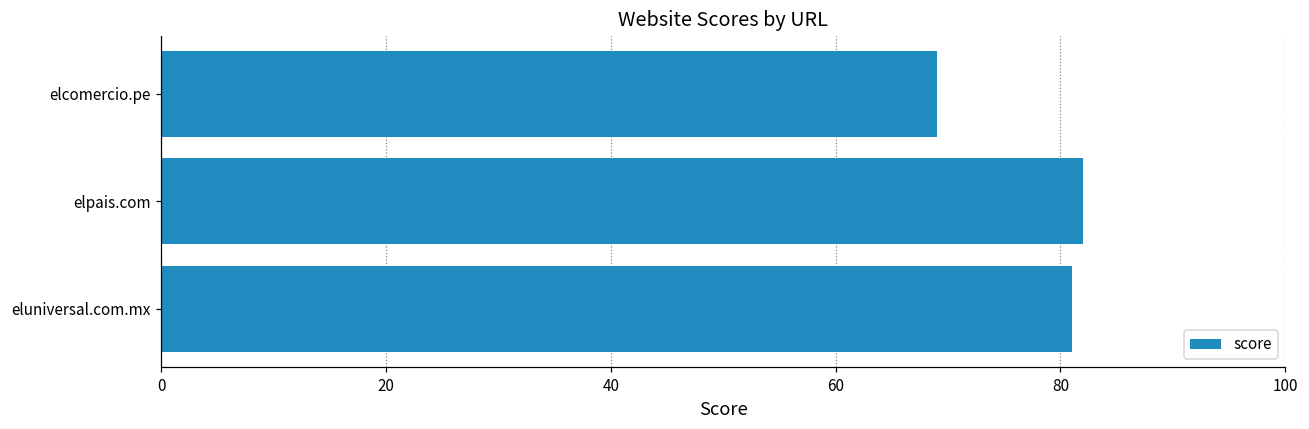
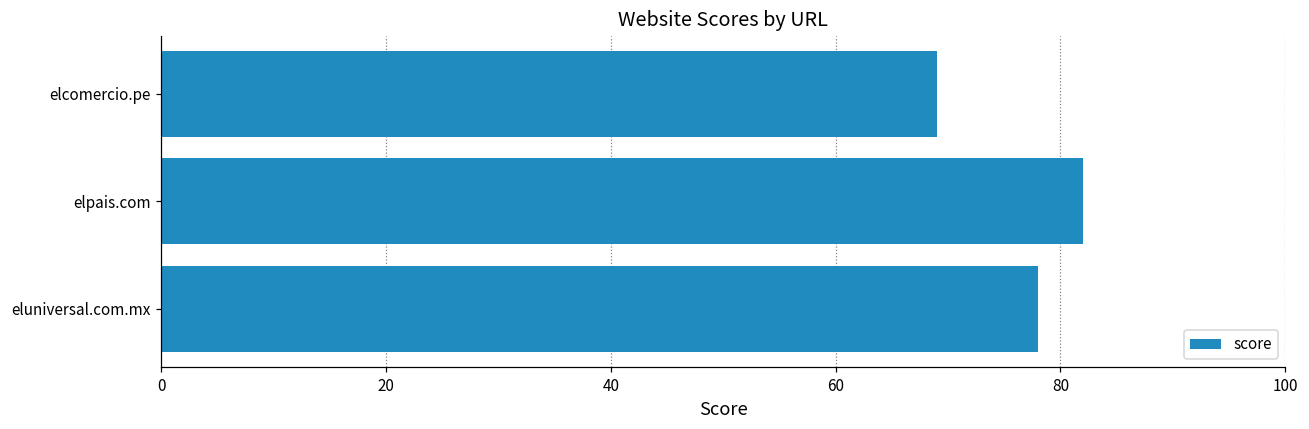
  {
    "elcomercio.pe": 69,
    "elpais.com": 82,
-   "eluniversal.com.mx": 81
+   "eluniversal.com.mx": 78
  }
